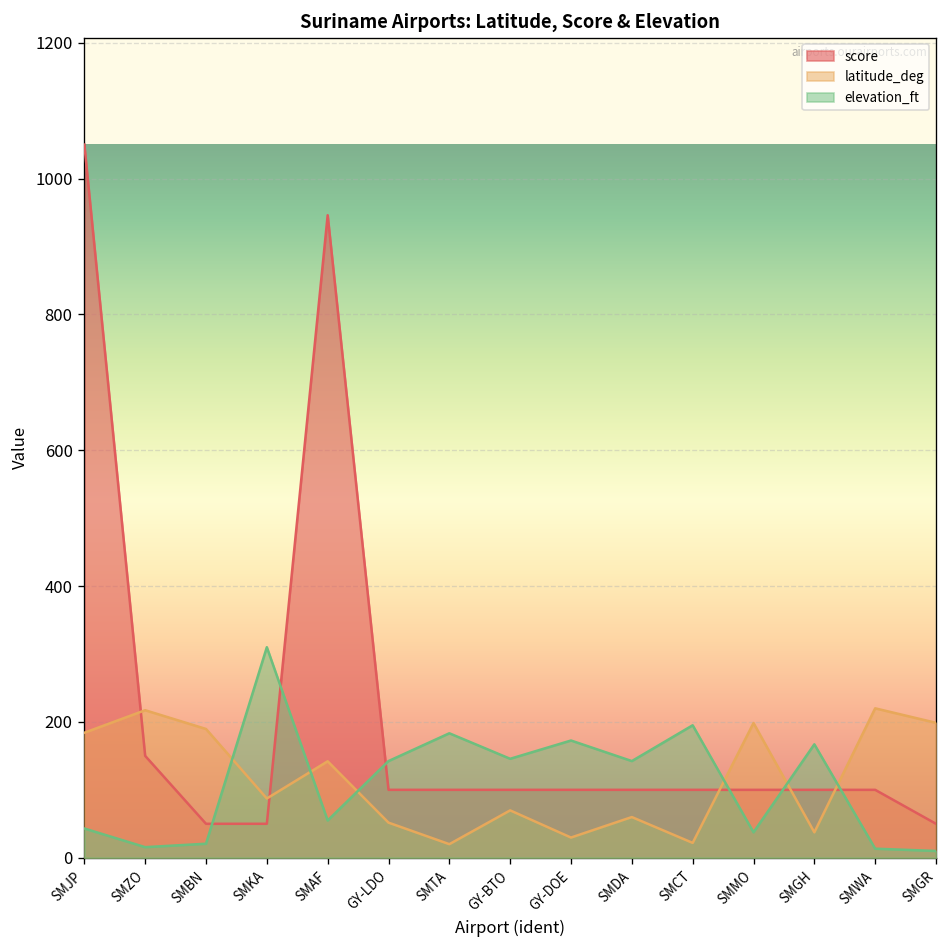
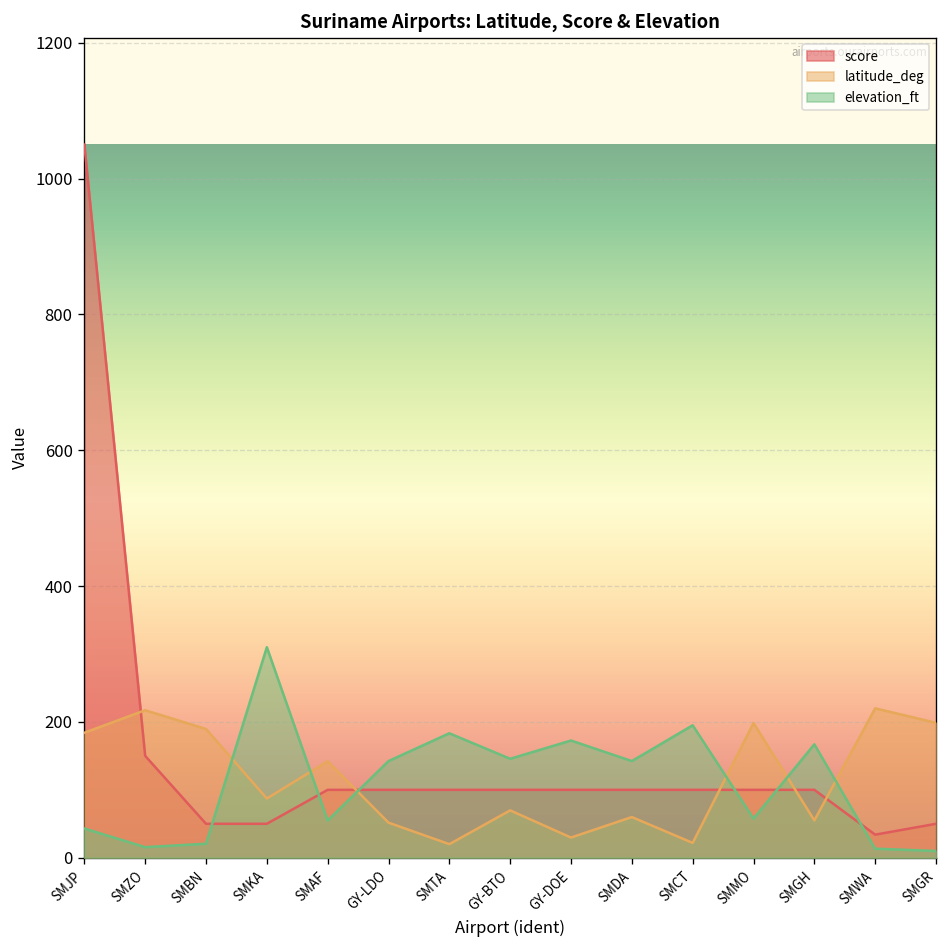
  {
    "score": {
      "SMJP": 1050,
      "SMZO": 150,
      "SMBN": 50,
      "SMKA": 50,
-     "SMAF": 950,
+     "SMAF": 100,
      "GY-LDO": 100,
      "SMTA": 100,
      "GY-BTO": 100,
      "GY-DOE": 100,
      "SMDA": 100,
      "SMCT": 100,
      "SMMO": 100,
      "SMGH": 100,
-     "SMWA": 100,
+     "SMWA": 30,
      "SMGR": 50
    },
    "latitude_deg": {
      "SMJP": 180,
      "SMZO": 220,
      "SMBN": 190,
      "SMKA": 90,
      "SMAF": 140,
      "GY-LDO": 50,
      "SMTA": 20,
      "GY-BTO": 70,
      "GY-DOE": 30,
      "SMDA": 60,
      "SMCT": 20,
      "SMMO": 200,
-     "SMGH": 40,
+     "SMGH": 60,
      "SMWA": 220,
      "SMGR": 200
    },
    "elevation_ft": {
      "SMJP": 40,
      "SMZO": 20,
      "SMBN": 20,
      "SMKA": 310,
      "SMAF": 50,
      "GY-LDO": 140,
      "SMTA": 180,
      "GY-BTO": 150,
      "GY-DOE": 170,
      "SMDA": 140,
      "SMCT": 200,
-     "SMMO": 40,
+     "SMMO": 60,
      "SMGH": 170,
      "SMWA": 10,
      "SMGR": 10
    }
  }
